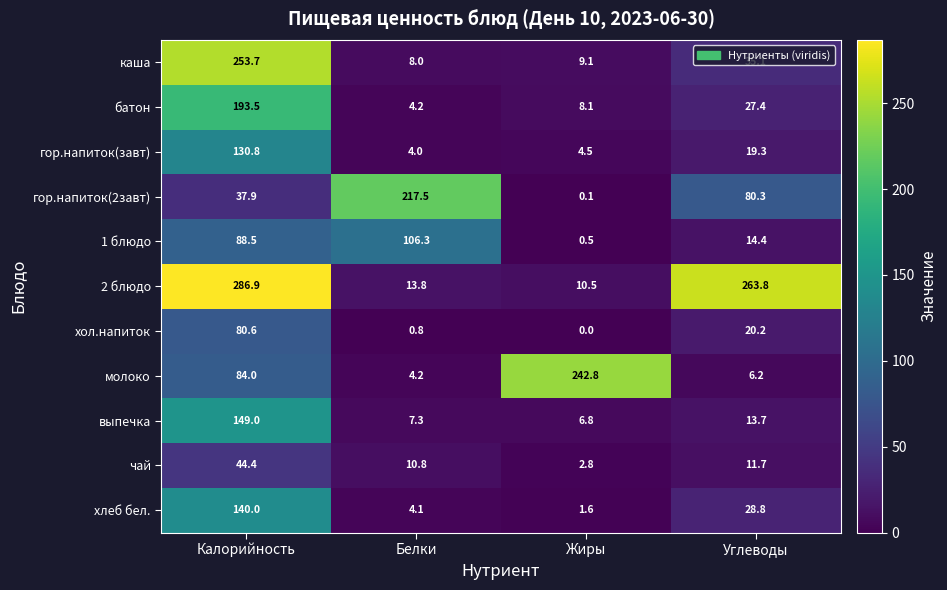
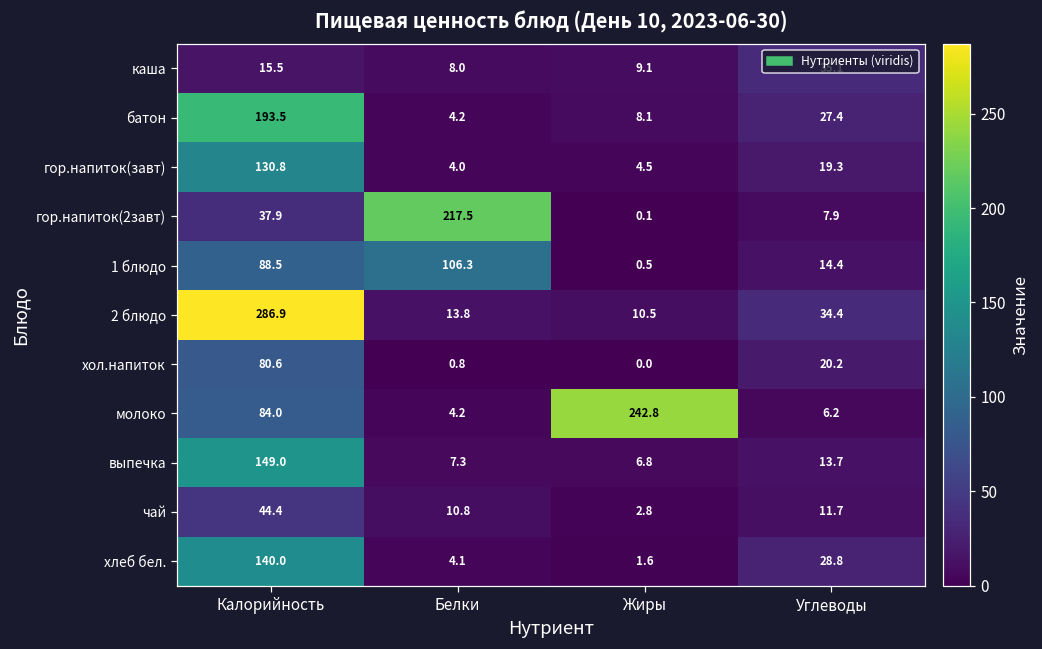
  {
    "каша": {
-     "Калорийность": 253.7,
+     "Калорийность": 15.5,
      "Белки": 8.0,
      "Жиры": 9.1
    },
    "батон": {
      "Калорийность": 193.5,
      "Белки": 4.2,
      "Жиры": 8.1,
      "Углеводы": 27.4
    },
    "гор.напиток(завт)": {
      "Калорийность": 130.8,
      "Белки": 4.0,
      "Жиры": 4.5,
      "Углеводы": 19.3
    },
    "гор.напиток(2завт)": {
      "Калорийность": 37.9,
      "Белки": 217.5,
      "Жиры": 0.1,
-     "Углеводы": 80.3
+     "Углеводы": 7.9
    },
    "1 блюдо": {
      "Калорийность": 88.5,
      "Белки": 106.3,
      "Жиры": 0.5,
      "Углеводы": 14.4
    },
    "2 блюдо": {
      "Калорийность": 286.9,
      "Белки": 13.8,
      "Жиры": 10.5,
-     "Углеводы": 263.8
+     "Углеводы": 34.4
    },
    "хол.напиток": {
      "Калорийность": 80.6,
      "Белки": 0.8,
      "Жиры": 0.0,
      "Углеводы": 20.2
    },
    "молоко": {
      "Калорийность": 84.0,
      "Белки": 4.2,
      "Жиры": 242.8,
      "Углеводы": 6.2
    },
    "выпечка": {
      "Калорийность": 149.0,
      "Белки": 7.3,
      "Жиры": 6.8,
      "Углеводы": 13.7
    },
    "чай": {
      "Калорийность": 44.4,
      "Белки": 10.8,
      "Жиры": 2.8,
      "Углеводы": 11.7
    },
    "хлеб бел.": {
      "Калорийность": 140.0,
      "Белки": 4.1,
      "Жиры": 1.6,
      "Углеводы": 28.8
    }
  }
